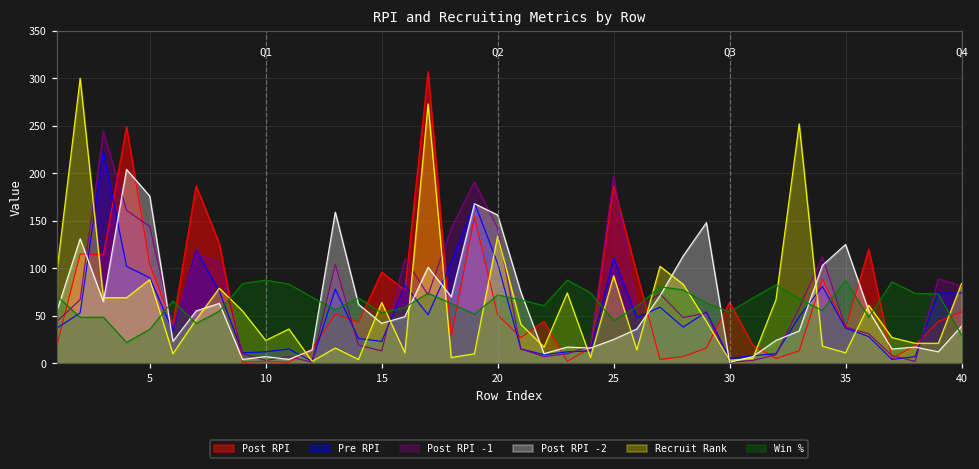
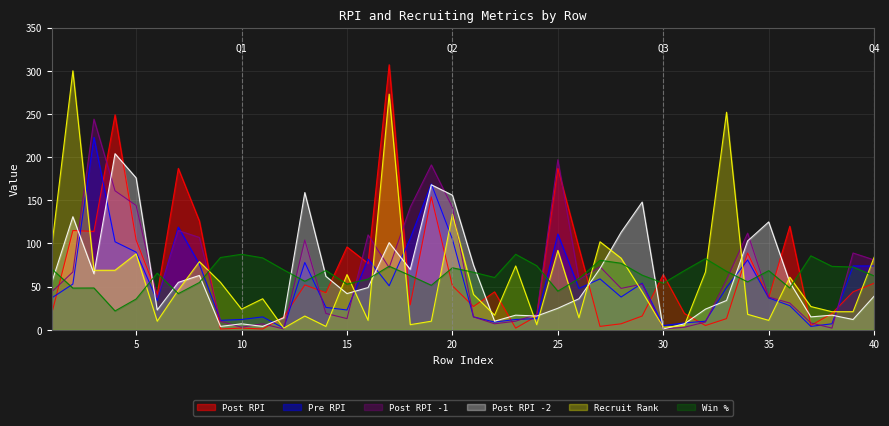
  {
    "Post RPI": {
      "5": 100,
      "15": 100,
      "20": 50,
      "25": 190,
      "30": 60,
      "40": 50
    },
    "Pre RPI": {
      "10": 10,
      "15": 20,
      "20": 110,
      "25": 110,
      "40": 70
    },
    "Post RPI -1": {
      "5": 140,
      "15": 10,
      "20": 140,
      "25": 200,
      "40": 80
    },
    "Post RPI -2": {
      "5": 180,
      "10": 10,
      "15": 40,
      "20": 160,
      "25": 30,
      "35": 130,
      "40": 40
    },
    "Recruit Rank": {
      "10": 20,
      "15": 60,
      "20": 130,
      "25": 90,
      "35": 10,
      "40": 80
    },
    "Win %": {
      "5": 40,
      "10": 90,
      "15": 50,
      "20": 70,
      "25": 40,
      "30": 50,
-     "35": 90,
-     "40": 30
+     "35": 70,
+     "40": 60
    }
  }
